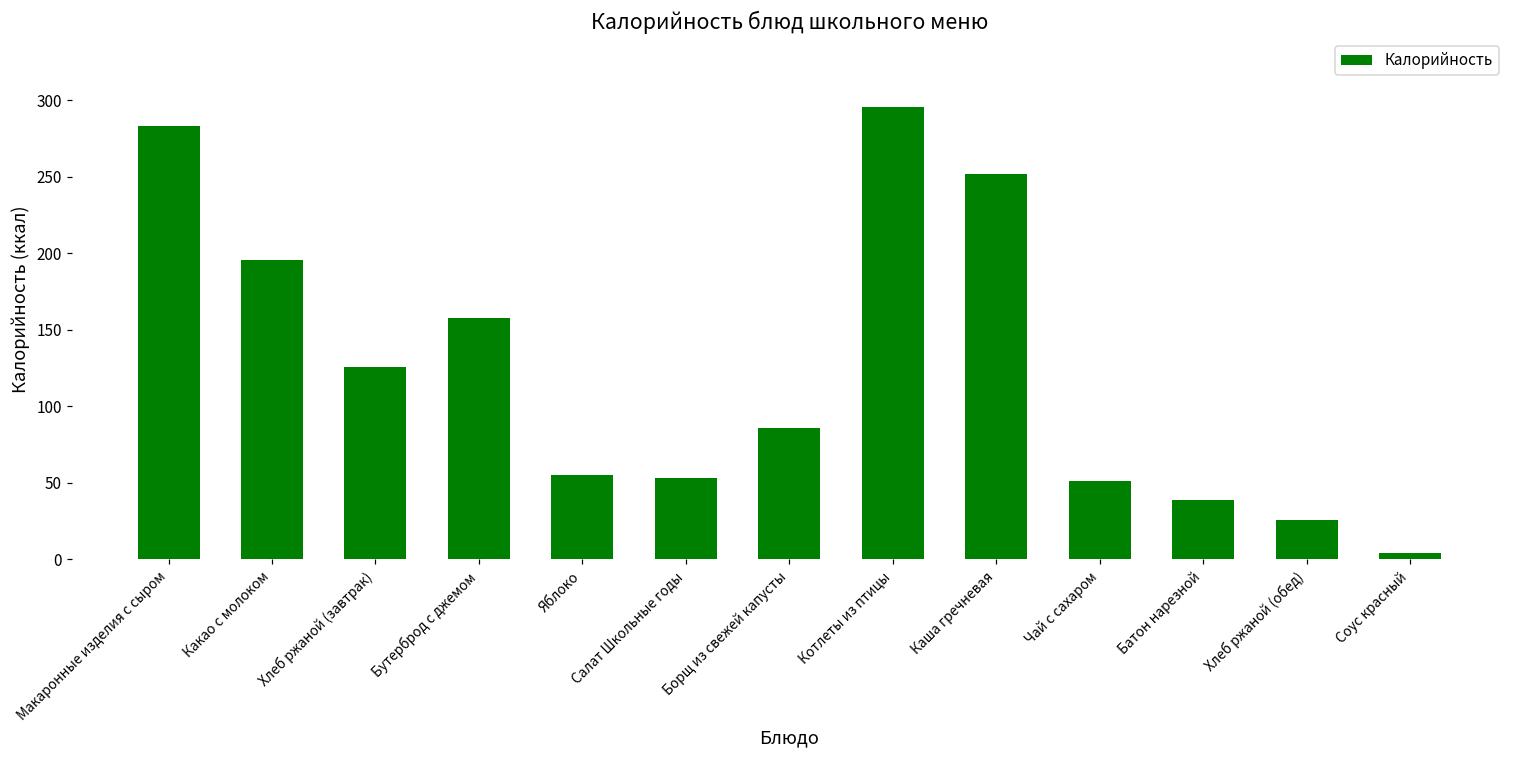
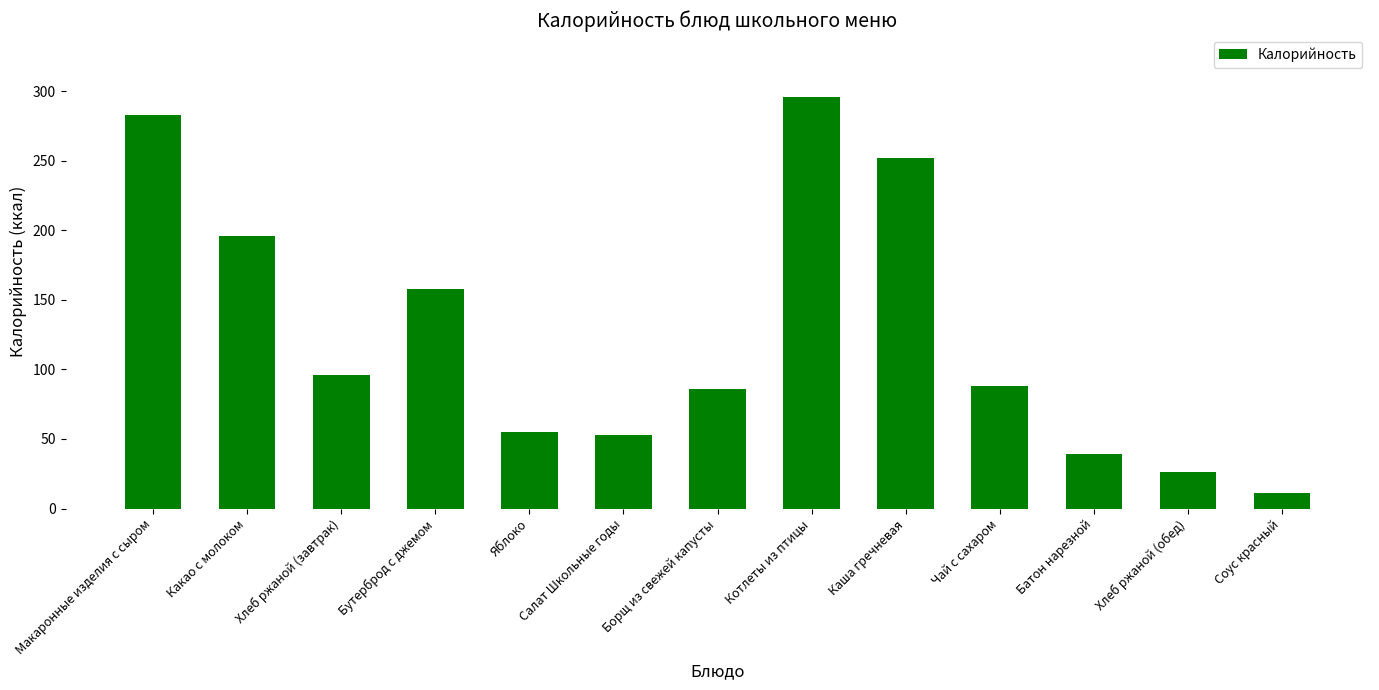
  {
    "Макаронные изделия с сыром": 283,
    "Какао с молоком": 196,
-   "Хлеб ржаной (завтрак)": 126,
+   "Хлеб ржаной (завтрак)": 96,
    "Бутерброд с джемом": 158,
    "Яблоко": 55,
    "Салат Школьные годы": 53,
    "Борщ из свежей капусты": 86,
    "Котлеты из птицы": 296,
    "Каша гречневая": 252,
-   "Чай с сахаром": 51,
+   "Чай с сахаром": 88,
    "Батон нарезной": 39,
    "Хлеб ржаной (обед)": 26,
-   "Соус красный": 4
+   "Соус красный": 11
  }
